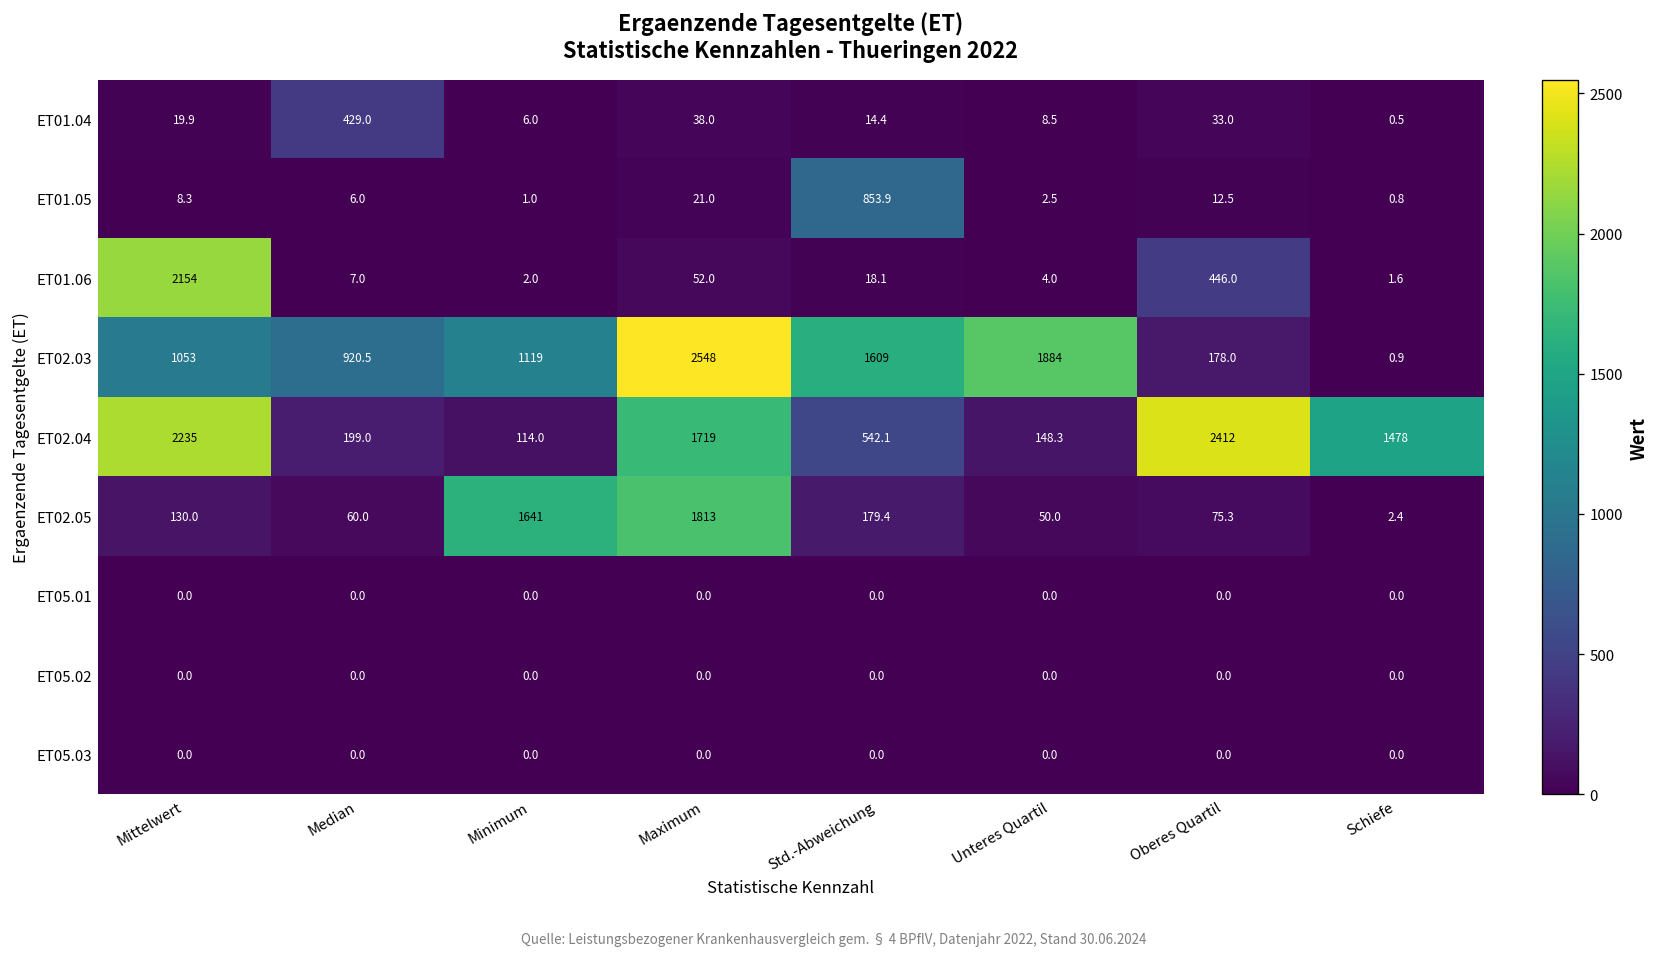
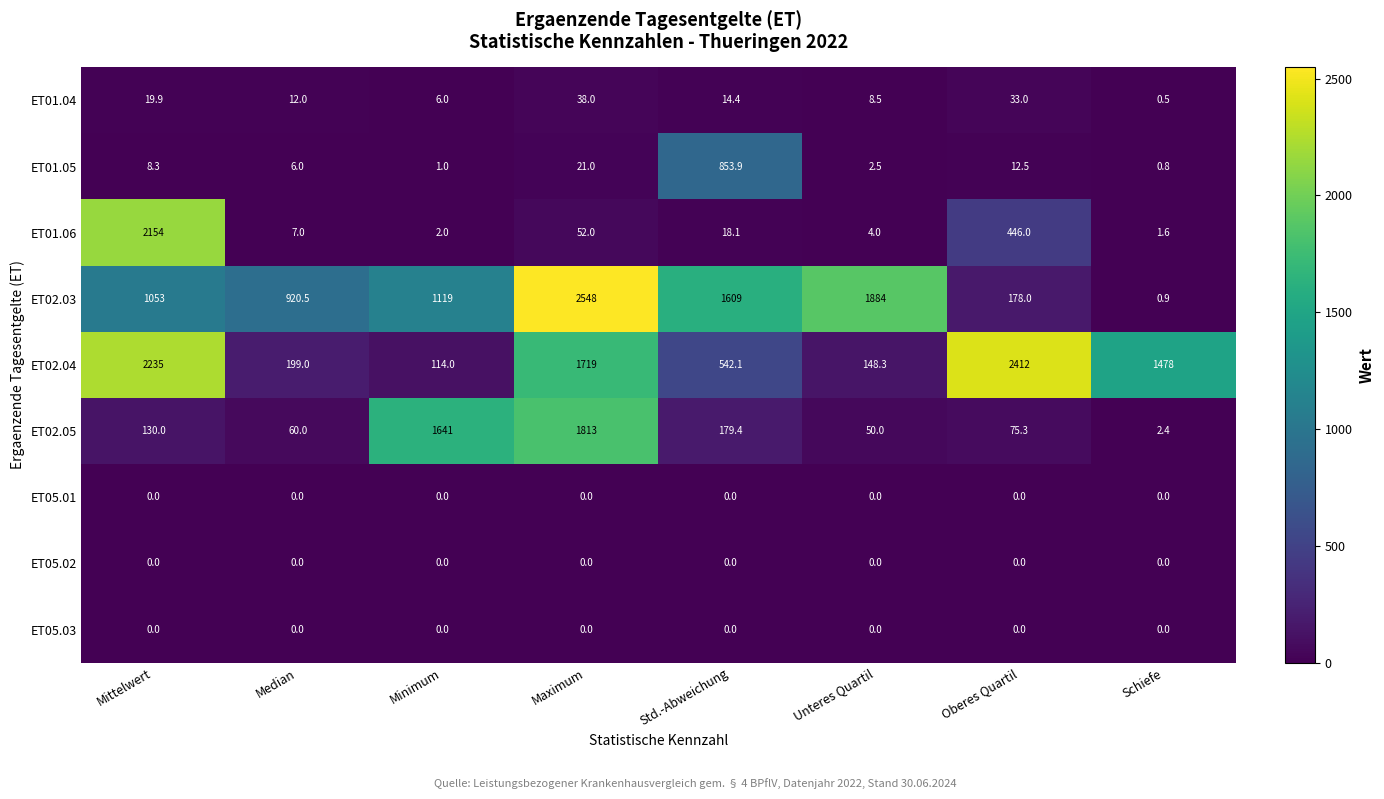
  {
    "ET01.04": {
      "Mittelwert": 19.9,
-     "Median": 429.0,
+     "Median": 12.0,
      "Minimum": 6.0,
      "Maximum": 38.0,
      "Std.-Abweichung": 14.4,
      "Unteres Quartil": 8.5,
      "Oberes Quartil": 33.0,
      "Schiefe": 0.5
    },
    "ET01.05": {
      "Mittelwert": 8.3,
      "Median": 6.0,
      "Minimum": 1.0,
      "Maximum": 21.0,
      "Std.-Abweichung": 853.9,
      "Unteres Quartil": 2.5,
      "Oberes Quartil": 12.5,
      "Schiefe": 0.8
    },
    "ET01.06": {
      "Mittelwert": 2154,
      "Median": 7.0,
      "Minimum": 2.0,
      "Maximum": 52.0,
      "Std.-Abweichung": 18.1,
      "Unteres Quartil": 4.0,
      "Oberes Quartil": 446.0,
      "Schiefe": 1.6
    },
    "ET02.03": {
      "Mittelwert": 1053,
      "Median": 920.5,
      "Minimum": 1119,
      "Maximum": 2548,
      "Std.-Abweichung": 1609,
      "Unteres Quartil": 1884,
      "Oberes Quartil": 178.0,
      "Schiefe": 0.9
    },
    "ET02.04": {
      "Mittelwert": 2235,
      "Median": 199.0,
      "Minimum": 114.0,
      "Maximum": 1719,
      "Std.-Abweichung": 542.1,
      "Unteres Quartil": 148.3,
      "Oberes Quartil": 2412,
      "Schiefe": 1478
    },
    "ET02.05": {
      "Mittelwert": 130.0,
      "Median": 60.0,
      "Minimum": 1641,
      "Maximum": 1813,
      "Std.-Abweichung": 179.4,
      "Unteres Quartil": 50.0,
      "Oberes Quartil": 75.3,
      "Schiefe": 2.4
    },
    "ET05.01": {
      "Mittelwert": 0.0,
      "Median": 0.0,
      "Minimum": 0.0,
      "Maximum": 0.0,
      "Std.-Abweichung": 0.0,
      "Unteres Quartil": 0.0,
      "Oberes Quartil": 0.0,
      "Schiefe": 0.0
    },
    "ET05.02": {
      "Mittelwert": 0.0,
      "Median": 0.0,
      "Minimum": 0.0,
      "Maximum": 0.0,
      "Std.-Abweichung": 0.0,
      "Unteres Quartil": 0.0,
      "Oberes Quartil": 0.0,
      "Schiefe": 0.0
    },
    "ET05.03": {
      "Mittelwert": 0.0,
      "Median": 0.0,
      "Minimum": 0.0,
      "Maximum": 0.0,
      "Std.-Abweichung": 0.0,
      "Unteres Quartil": 0.0,
      "Oberes Quartil": 0.0,
      "Schiefe": 0.0
    }
  }
